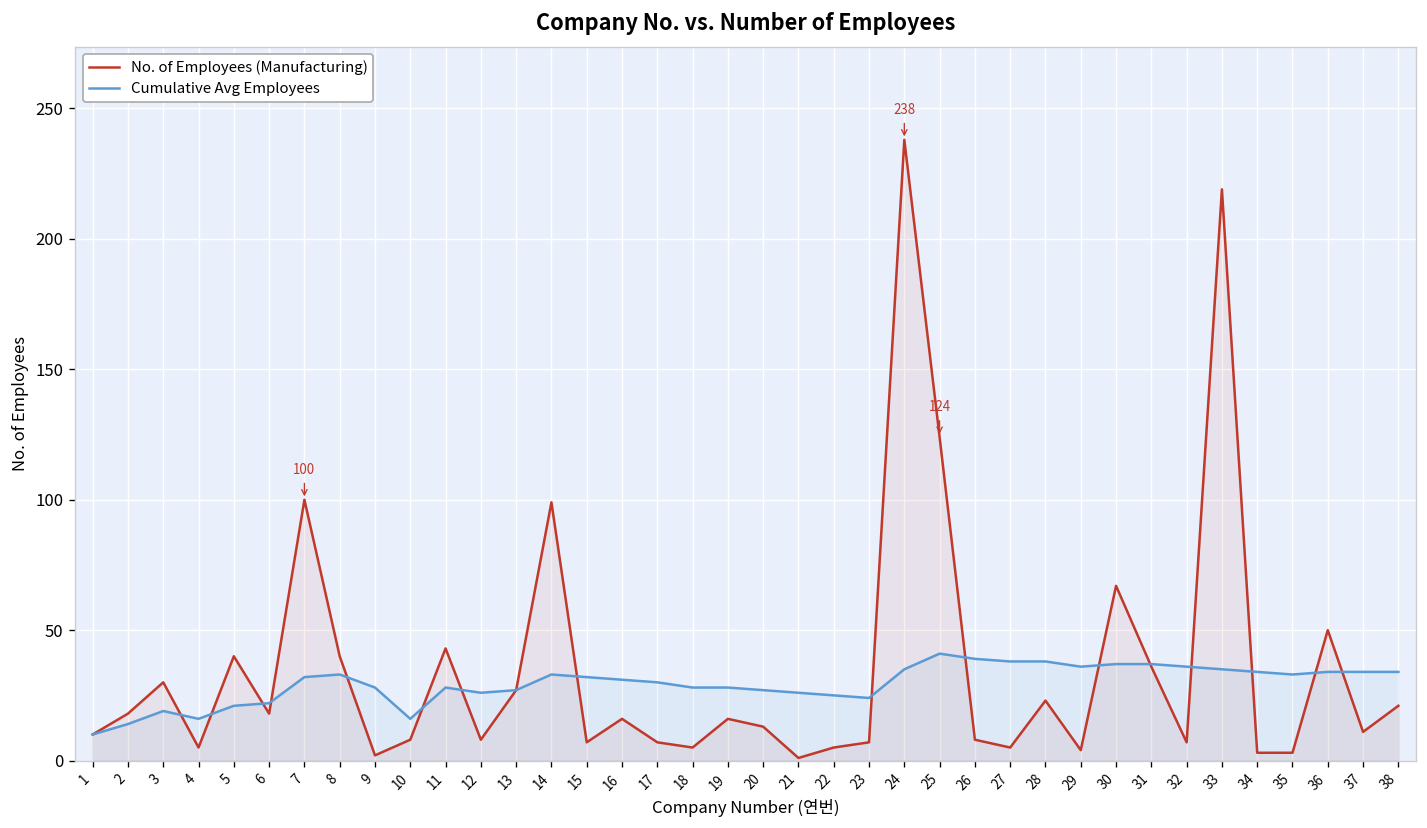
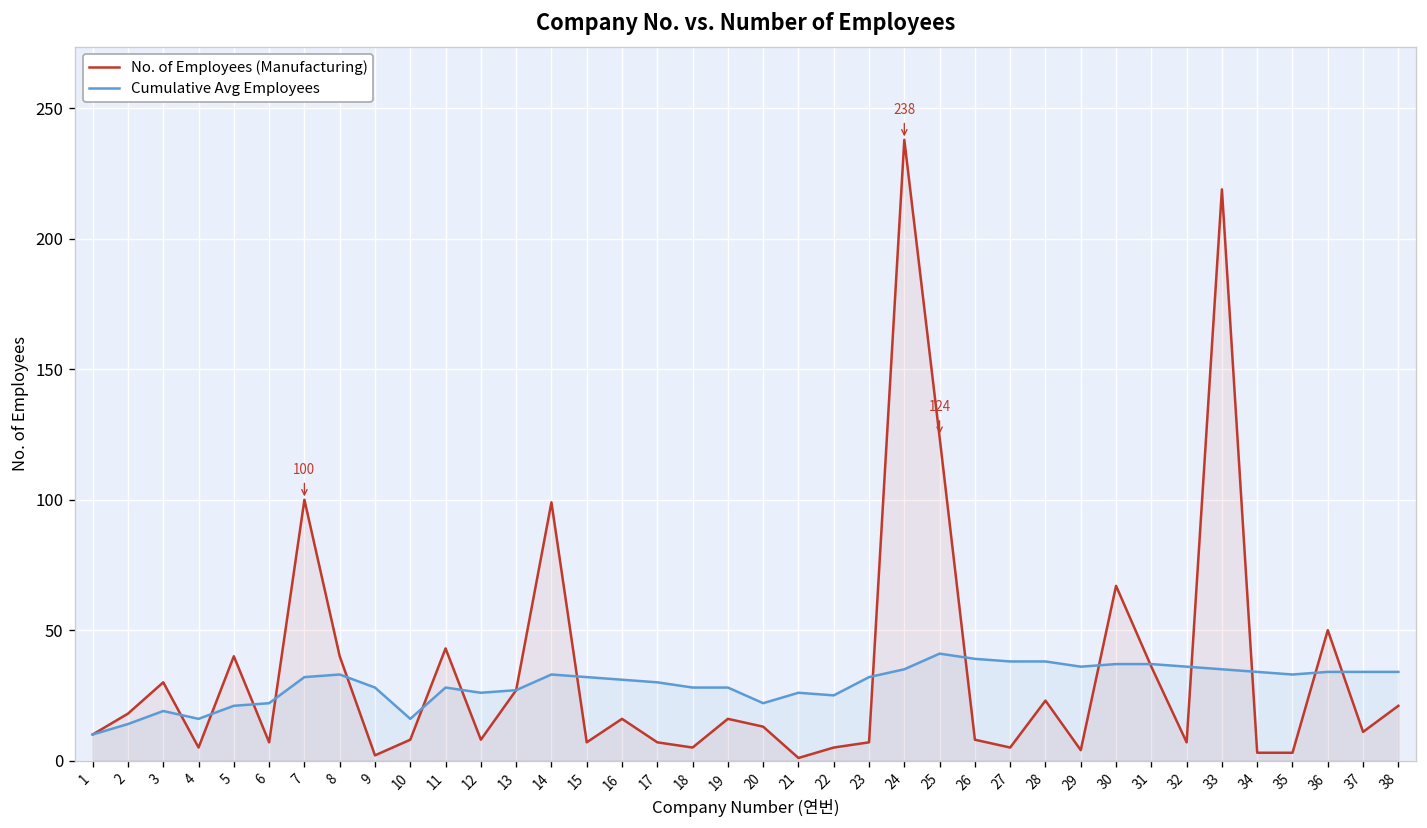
  {
    "No. of Employees (Manufacturing)": {
      "2": 18,
      "3": 30,
      "4": 5,
      "5": 40,
-     "6": 18,
+     "6": 7,
      "8": 40,
      "9": 2,
      "10": 8,
      "11": 43,
      "12": 8,
      "14": 99,
      "15": 7,
      "16": 16,
      "17": 7,
      "18": 5,
      "19": 16,
      "20": 13,
      "21": 1,
      "22": 5,
      "23": 7,
      "26": 8,
      "27": 5,
      "28": 23,
      "29": 4,
      "30": 67,
      "32": 7,
      "33": 219,
      "34": 3,
      "35": 3,
      "36": 50,
      "37": 11,
      "38": 21
    },
    "Cumulative Avg Employees": {
      "2": 14,
      "3": 19,
      "4": 16,
      "5": 21,
      "6": 22,
      "7": 32,
      "8": 33,
      "9": 28,
      "10": 16,
      "11": 28,
      "12": 26,
      "14": 33,
      "15": 32,
      "16": 31,
      "17": 30,
      "18": 28,
      "19": 28,
-     "20": 27,
+     "20": 22,
      "21": 26,
      "22": 25,
-     "23": 24,
+     "23": 32,
      "24": 35,
      "25": 41,
      "26": 39,
      "27": 38,
      "28": 38,
      "29": 36,
      "30": 37,
      "32": 36,
      "33": 35,
      "34": 34,
      "35": 33,
      "36": 34,
      "37": 34,
      "38": 34
    }
  }
